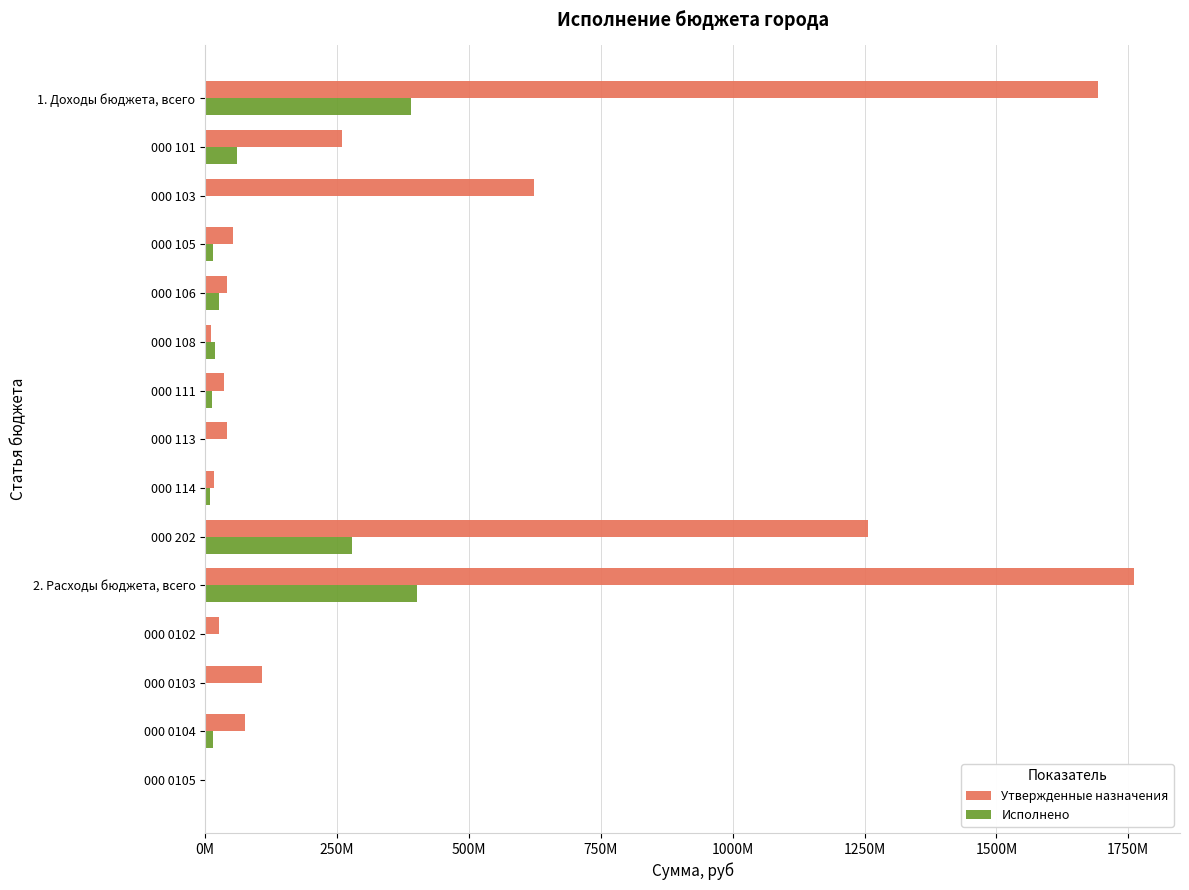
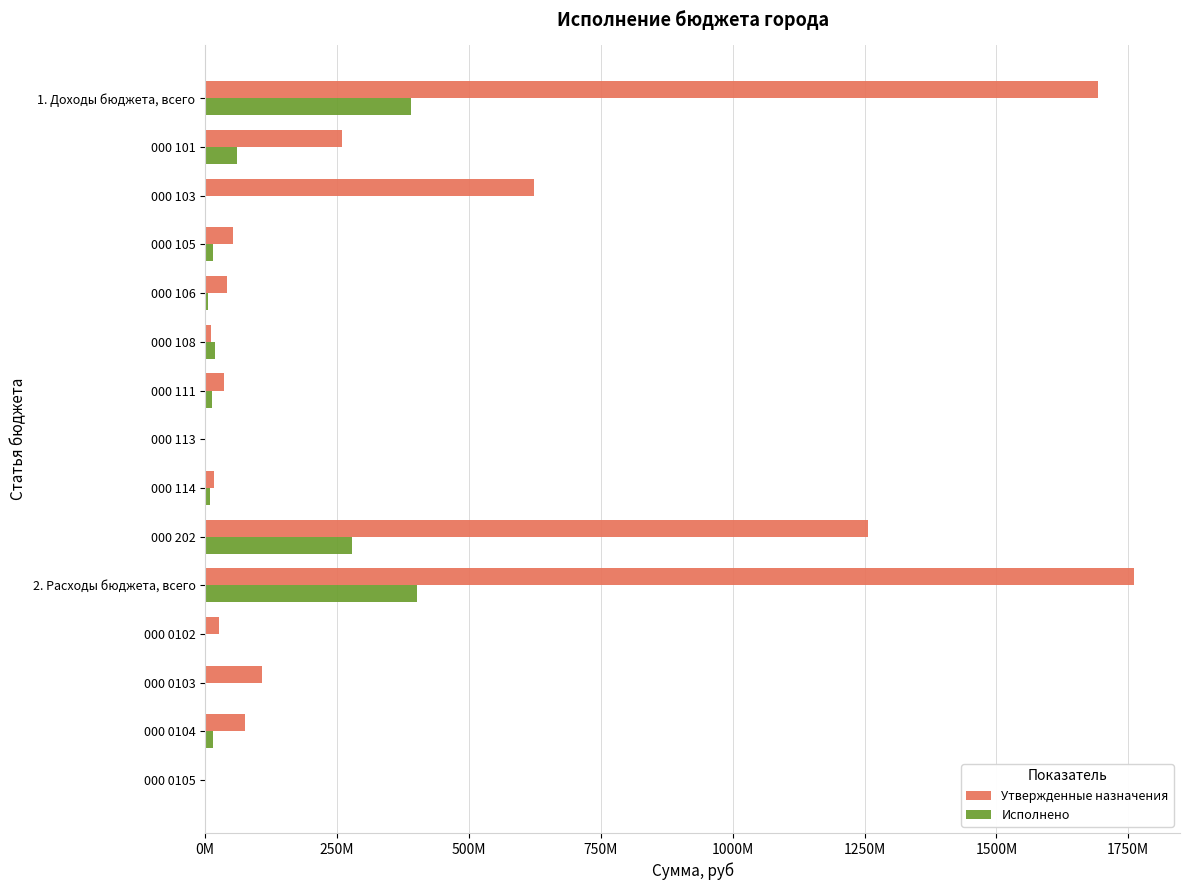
  {
    "Утвержденные назначения": {
      "1. Доходы бюджета, всего": 1690000000,
      "000 101": 260000000,
      "000 103": 620000000,
      "000 105": 50000000,
      "000 106": 40000000,
      "000 108": 10000000,
      "000 111": 40000000,
-     "000 113": 40000000,
+     "000 113": 0,
      "000 114": 20000000,
      "000 202": 1260000000,
      "2. Расходы бюджета, всего": 1760000000,
      "000 0102": 30000000,
      "000 0103": 110000000,
      "000 0104": 80000000
    },
    "Исполнено": {
      "1. Доходы бюджета, всего": 390000000,
      "000 101": 60000000,
      "000 105": 20000000,
-     "000 106": 30000000,
+     "000 106": 10000000,
      "000 108": 20000000,
      "000 111": 10000000,
      "000 114": 10000000,
      "000 202": 280000000,
      "2. Расходы бюджета, всего": 400000000,
      "000 0104": 20000000
    }
  }
